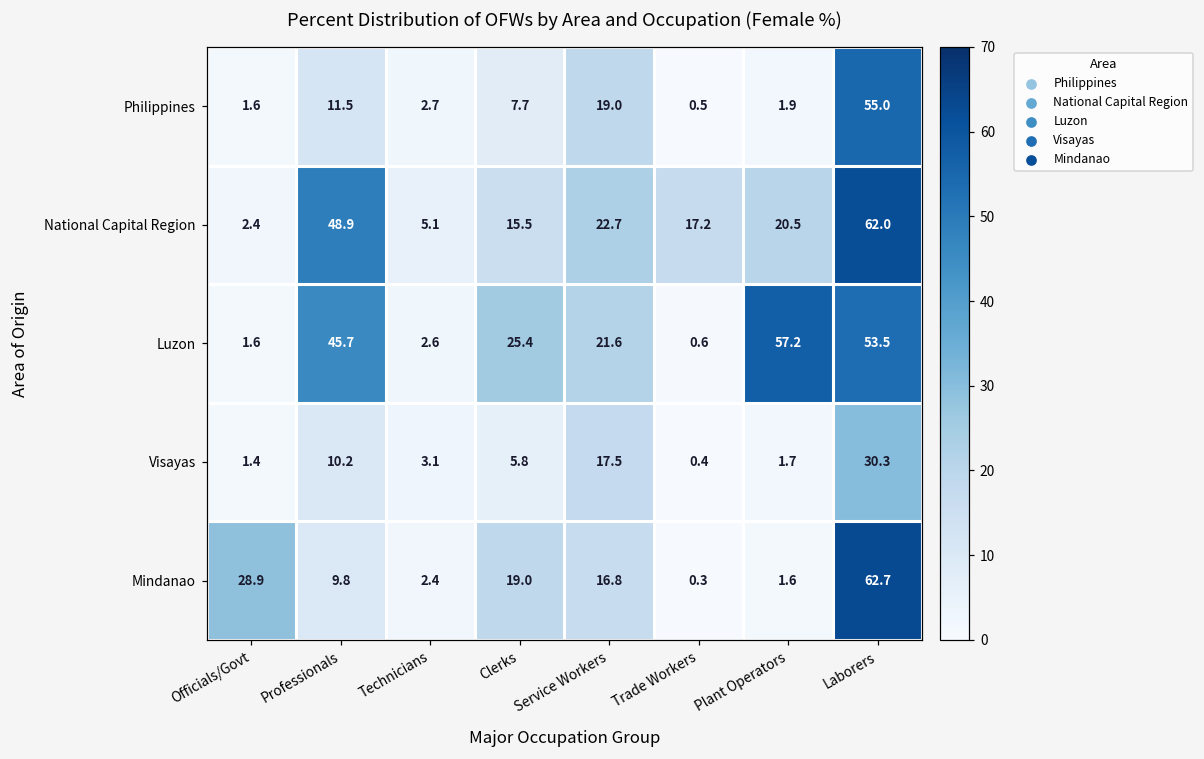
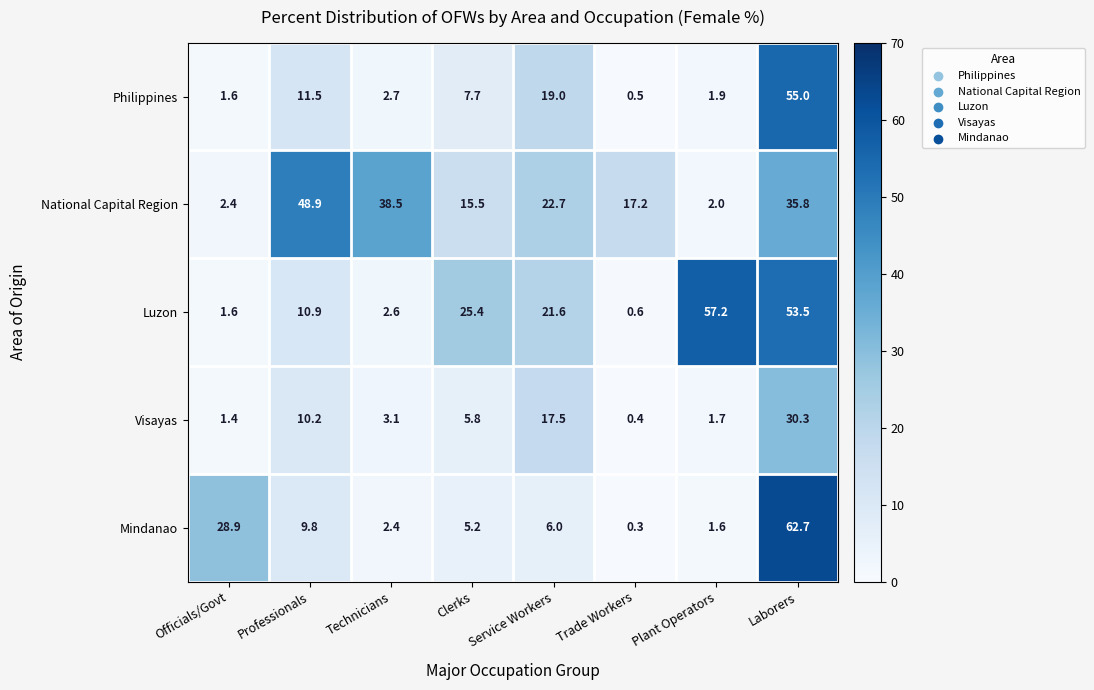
  {
    "Philippines": {
      "Officials/Govt": 1.6,
      "Professionals": 11.5,
      "Technicians": 2.7,
      "Clerks": 7.7,
      "Service Workers": 19.0,
      "Trade Workers": 0.5,
      "Plant Operators": 1.9,
      "Laborers": 55.0
    },
    "National Capital Region": {
      "Officials/Govt": 2.4,
      "Professionals": 48.9,
-     "Technicians": 5.1,
+     "Technicians": 38.5,
      "Clerks": 15.5,
      "Service Workers": 22.7,
      "Trade Workers": 17.2,
-     "Plant Operators": 20.5,
-     "Laborers": 62.0
+     "Plant Operators": 2.0,
+     "Laborers": 35.8
    },
    "Luzon": {
      "Officials/Govt": 1.6,
-     "Professionals": 45.7,
+     "Professionals": 10.9,
      "Technicians": 2.6,
      "Clerks": 25.4,
      "Service Workers": 21.6,
      "Trade Workers": 0.6,
      "Plant Operators": 57.2,
      "Laborers": 53.5
    },
    "Visayas": {
      "Officials/Govt": 1.4,
      "Professionals": 10.2,
      "Technicians": 3.1,
      "Clerks": 5.8,
      "Service Workers": 17.5,
      "Trade Workers": 0.4,
      "Plant Operators": 1.7,
      "Laborers": 30.3
    },
    "Mindanao": {
      "Officials/Govt": 28.9,
      "Professionals": 9.8,
      "Technicians": 2.4,
-     "Clerks": 19.0,
-     "Service Workers": 16.8,
+     "Clerks": 5.2,
+     "Service Workers": 6.0,
      "Trade Workers": 0.3,
      "Plant Operators": 1.6,
      "Laborers": 62.7
    }
  }
